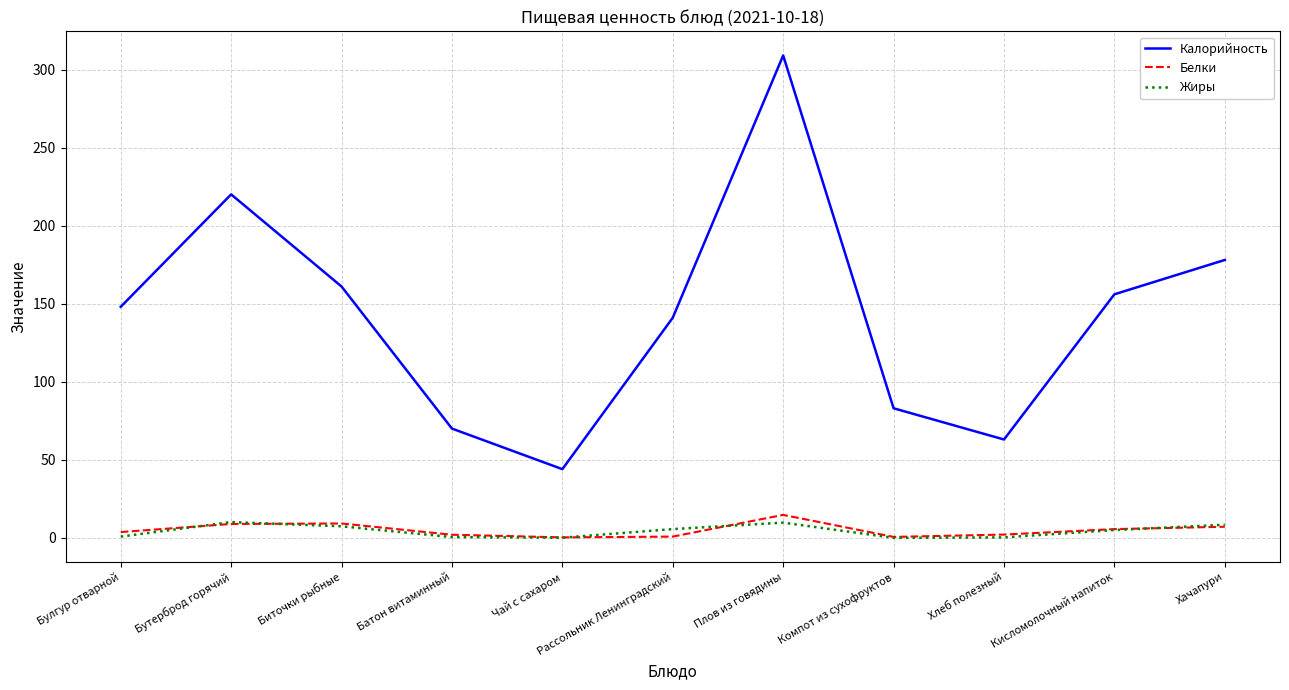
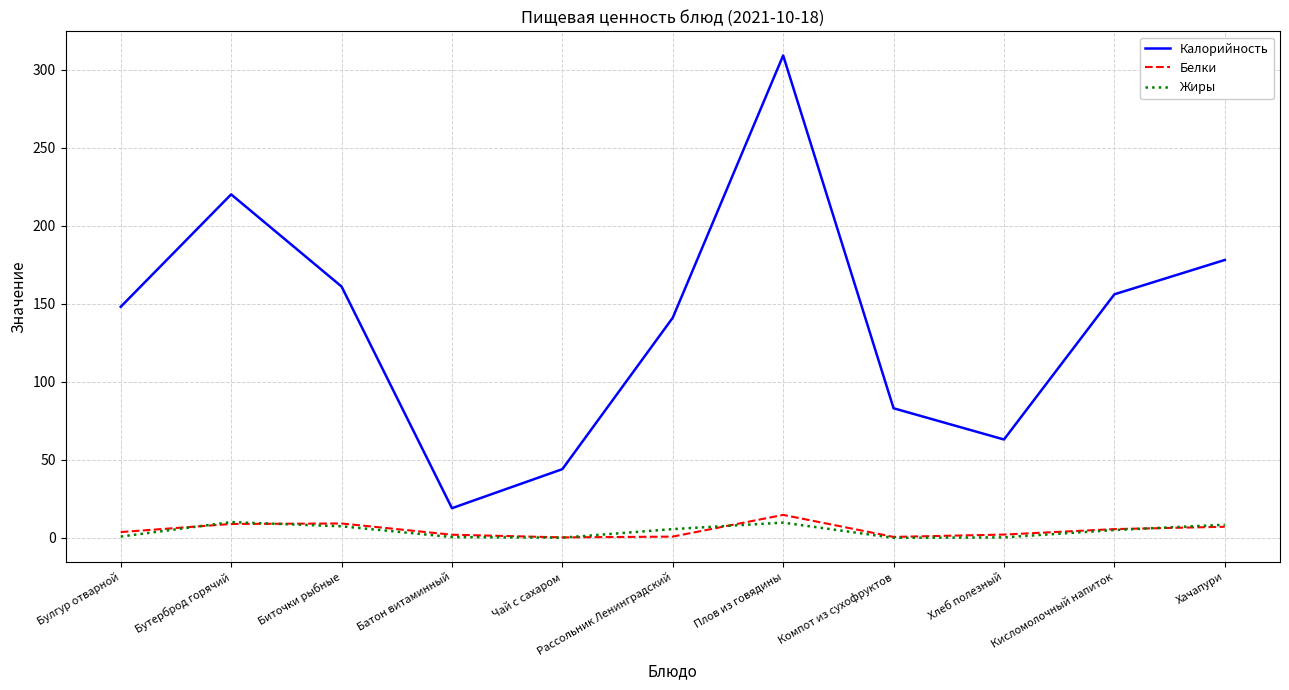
  {
    "Калорийность": {
      "Булгур отварной": 148,
      "Бутерброд горячий": 220,
      "Биточки рыбные": 161,
-     "Батон витаминный": 70,
+     "Батон витаминный": 19,
      "Чай с сахаром": 44,
      "Рассольник Ленинградский": 141,
      "Плов из говядины": 309,
      "Компот из сухофруктов": 83,
      "Хлеб полезный": 63,
      "Кисломолочный напиток": 156,
      "Хачапури": 178
    },
    "Белки": {
      "Булгур отварной": 4,
      "Биточки рыбные": 9,
      "Рассольник Ленинградский": 1,
      "Плов из говядины": 15,
      "Хлеб полезный": 2
    },
    "Жиры": {
      "Булгур отварной": 1,
      "Биточки рыбные": 7,
      "Рассольник Ленинградский": 6,
      "Плов из говядины": 10,
      "Хлеб полезный": 0
    }
  }
